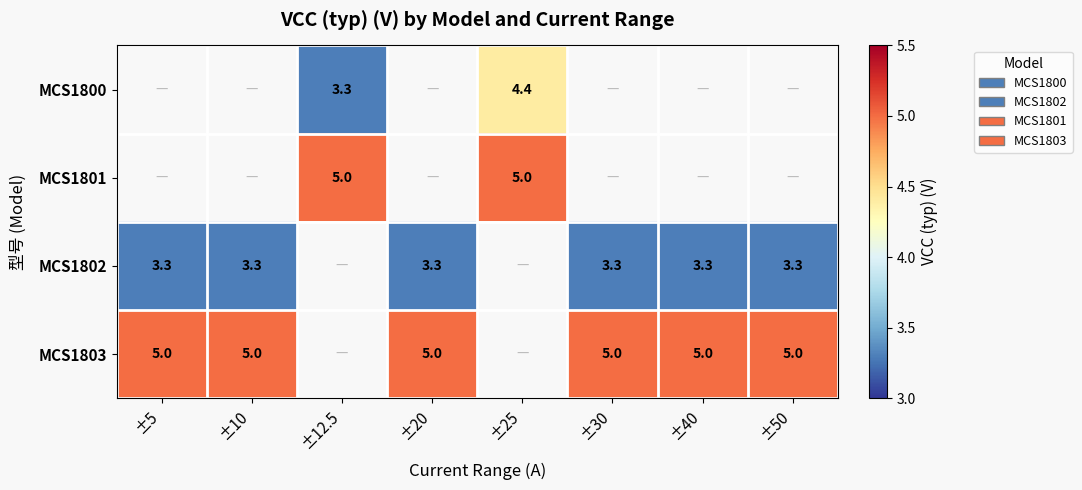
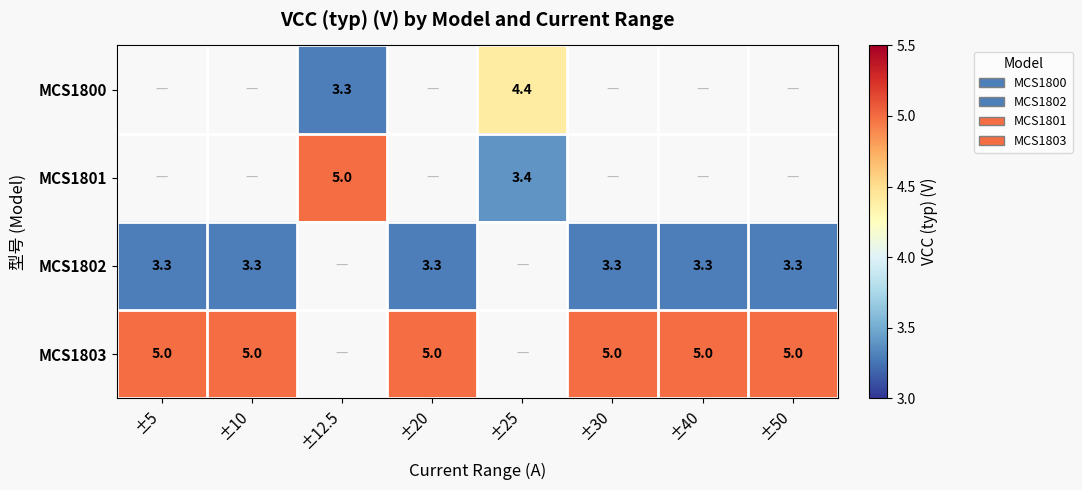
  {
    "MCS1800": {
      "±12.5": 3.3,
      "±25": 4.4
    },
    "MCS1801": {
      "±12.5": 5.0,
-     "±25": 5.0
+     "±25": 3.4
    },
    "MCS1802": {
      "±5": 3.3,
      "±10": 3.3,
      "±20": 3.3,
      "±30": 3.3,
      "±40": 3.3,
      "±50": 3.3
    },
    "MCS1803": {
      "±5": 5.0,
      "±10": 5.0,
      "±20": 5.0,
      "±30": 5.0,
      "±40": 5.0,
      "±50": 5.0
    }
  }
